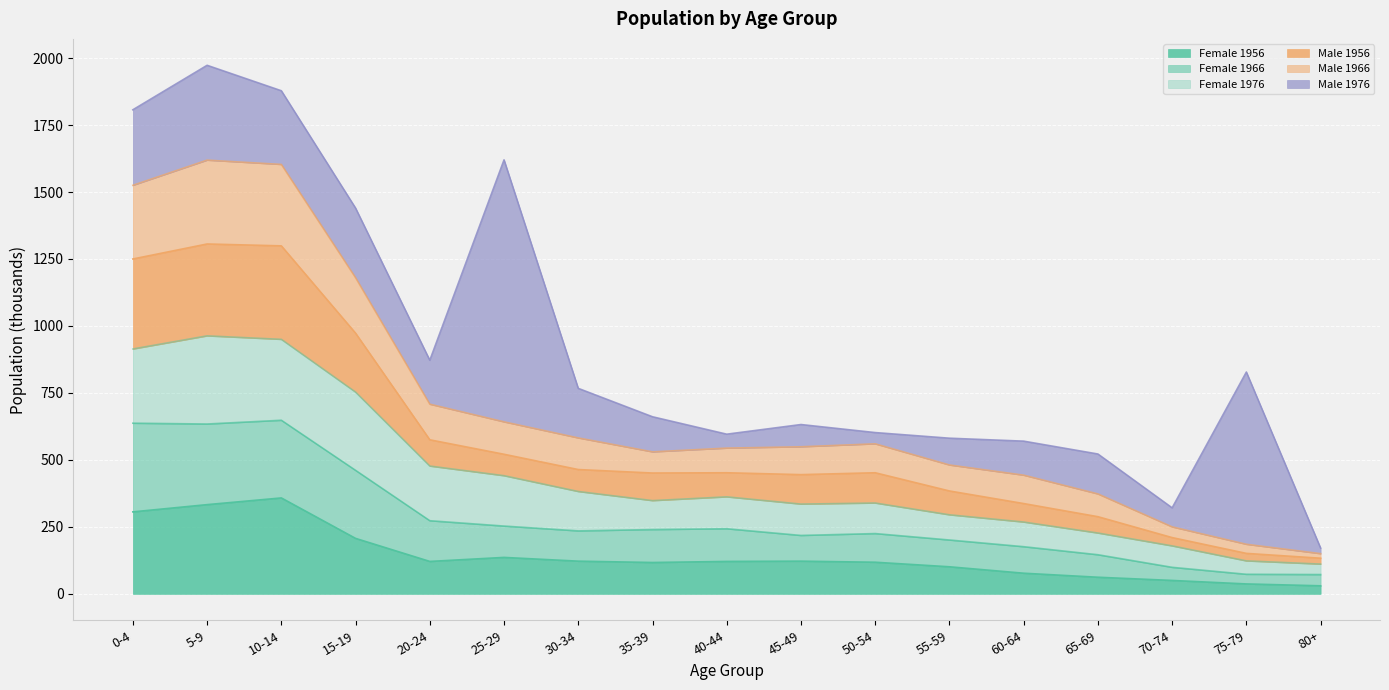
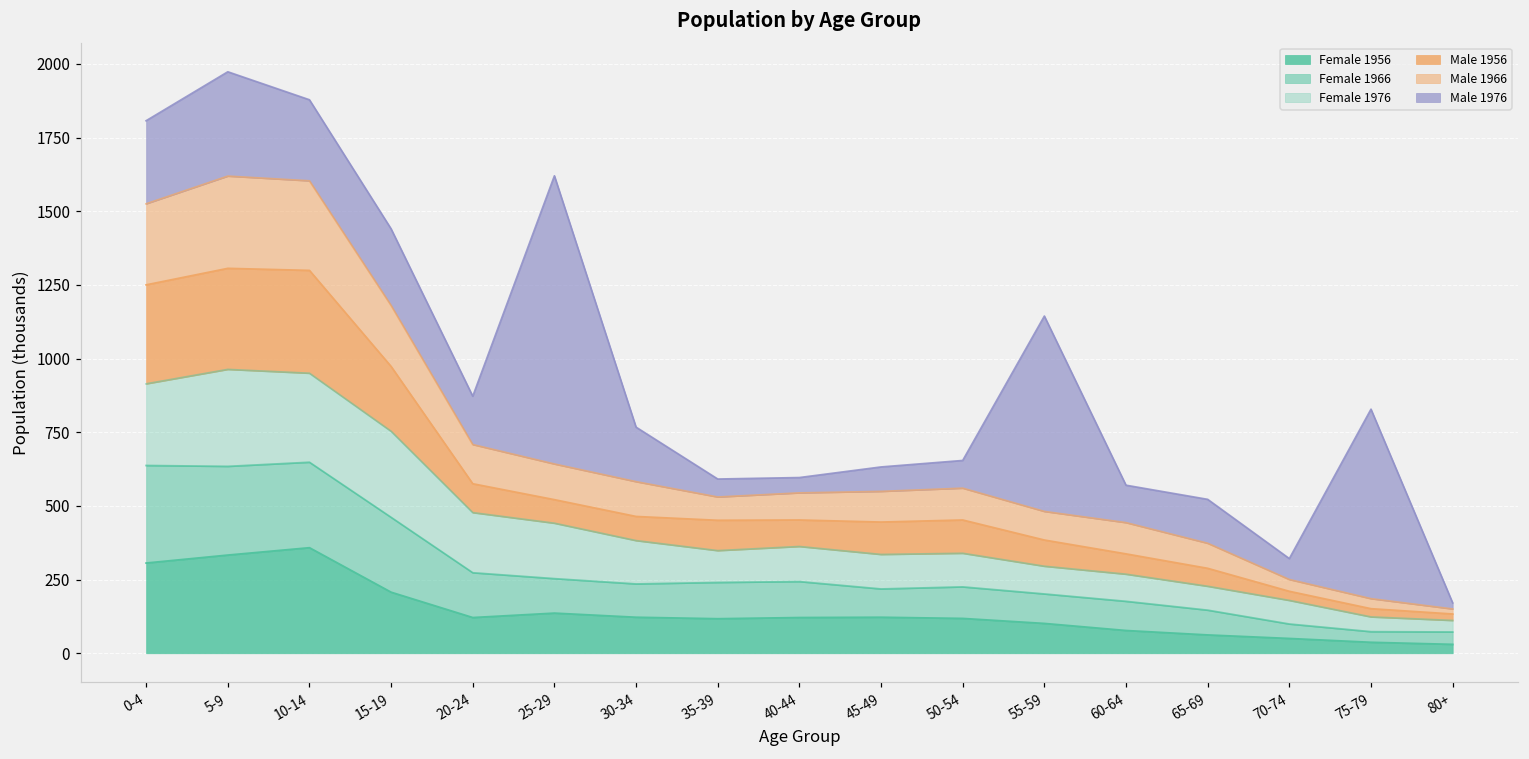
  {
    "Male 1976": {
      "0-4": 280,
      "5-9": 350,
      "10-14": 280,
      "15-19": 260,
      "20-24": 160,
      "25-29": 980,
      "30-34": 190,
-     "35-39": 130,
+     "35-39": 60,
      "40-44": 50,
      "45-49": 80,
-     "50-54": 40,
-     "55-59": 100,
+     "50-54": 90,
+     "55-59": 660,
      "60-64": 130,
      "65-69": 150,
      "70-74": 70,
      "75-79": 640,
      "80+": 20
    }
  }
